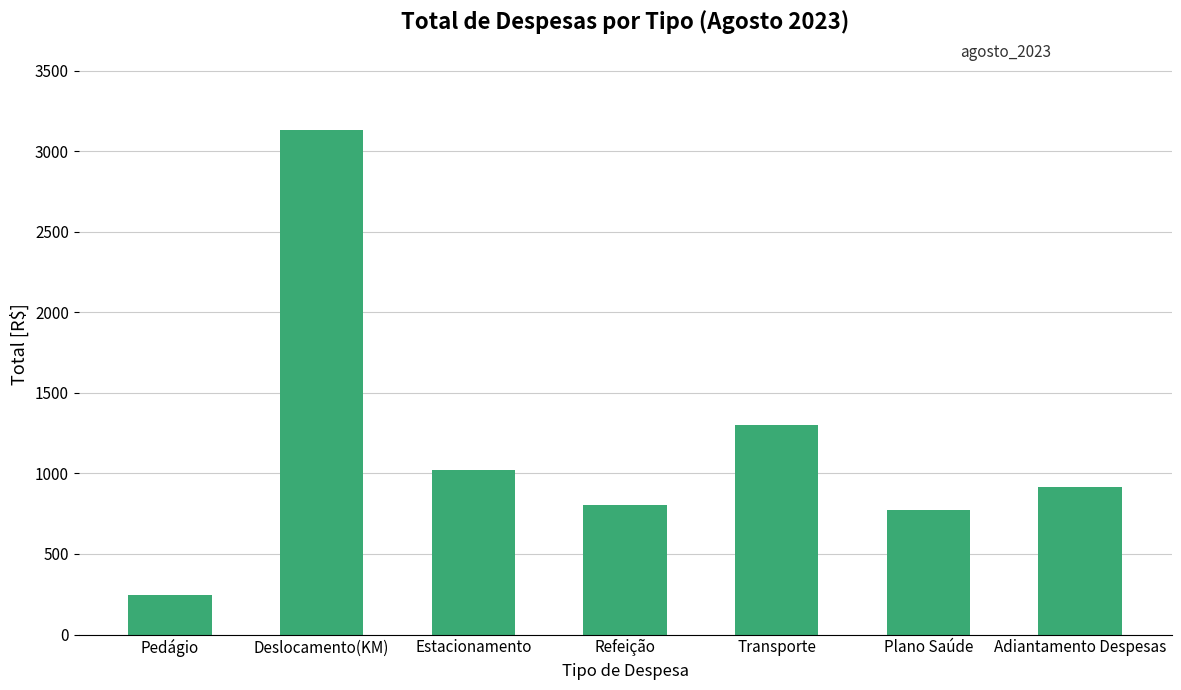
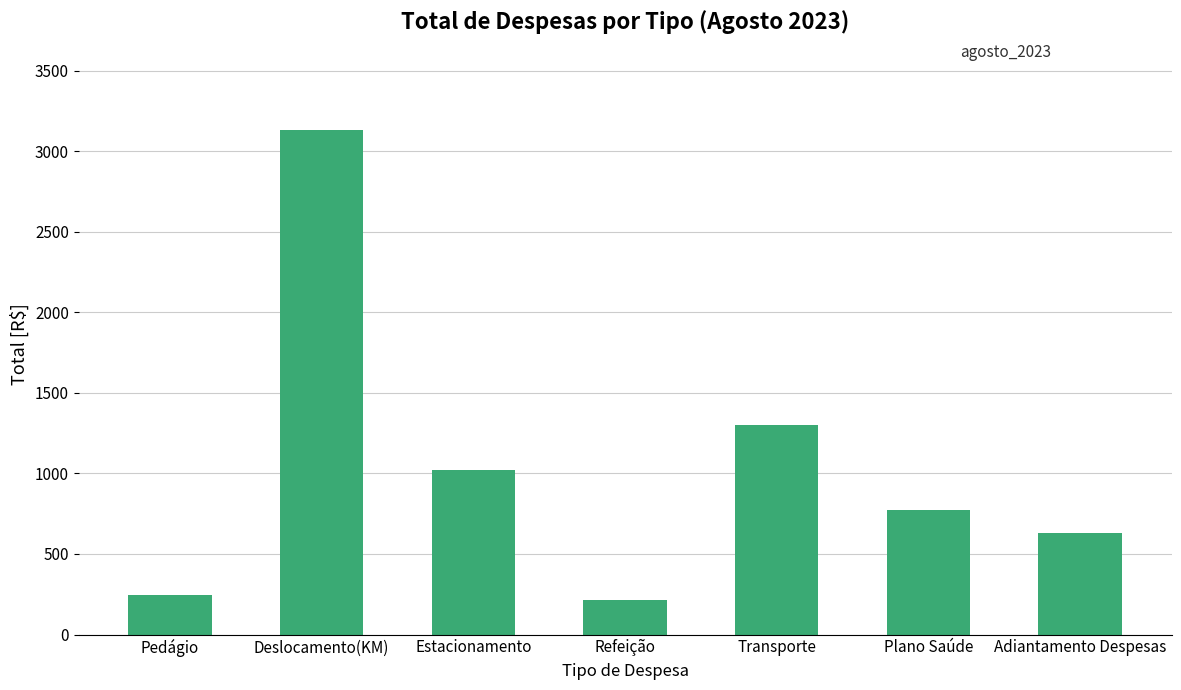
  {
    "Pedágio": 250,
    "Deslocamento(KM)": 3140,
    "Estacionamento": 1020,
-   "Refeição": 800,
+   "Refeição": 210,
    "Transporte": 1300,
    "Plano Saúde": 770,
-   "Adiantamento Despesas": 920
+   "Adiantamento Despesas": 630
  }
